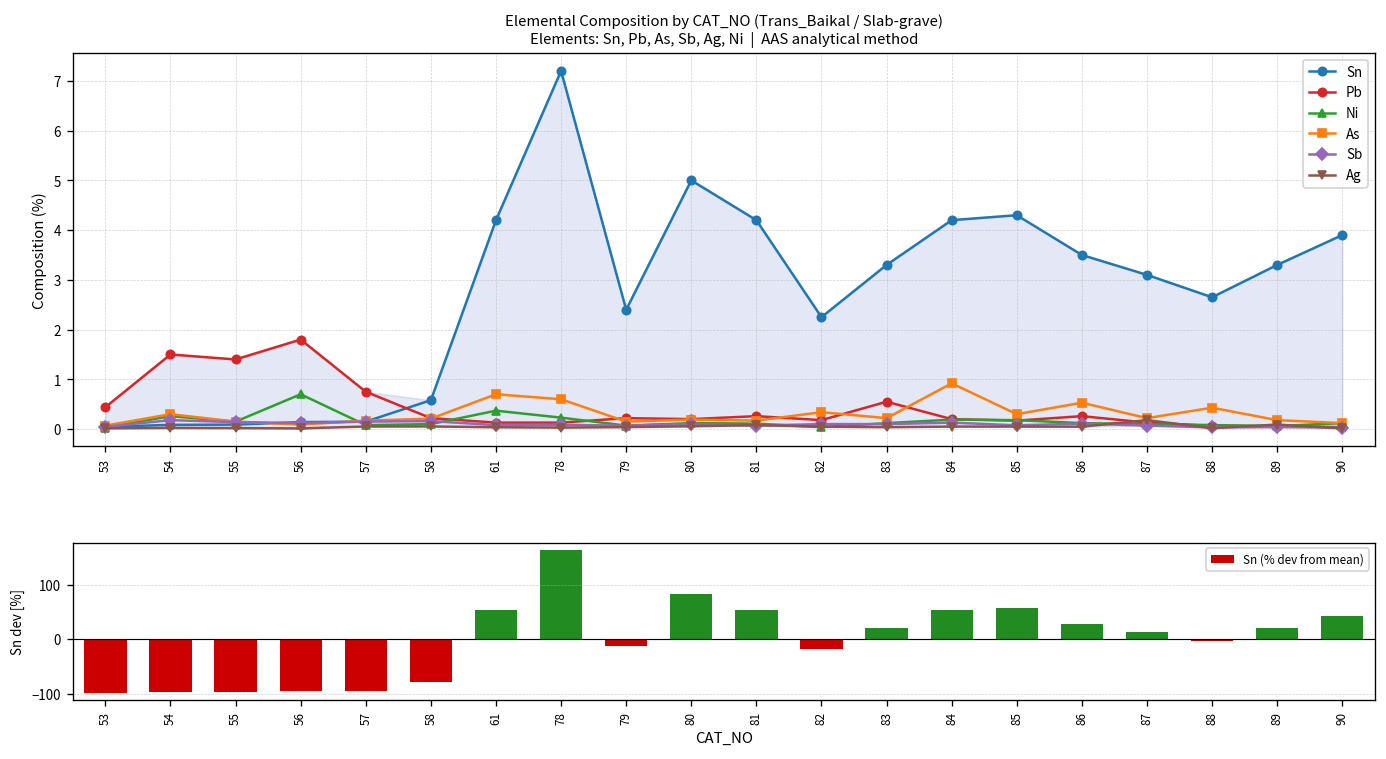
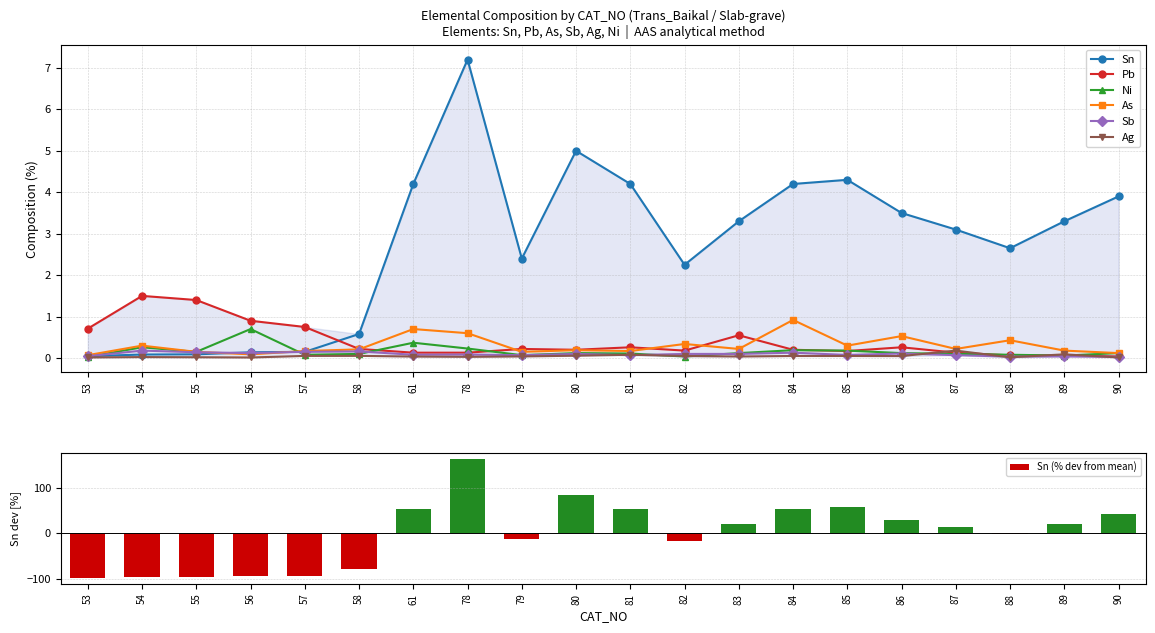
  {
    "Elemental Composition by CAT_NO (Trans_Baikal / Slab-grave) Elements: Sn, Pb, As, Sb, Ag, Ni | AAS analytical method": {
      "Sn": {
        "54": 0.1
      },
      "Pb": {
-       "53": 0.4,
-       "56": 1.8,
+       "53": 0.7,
+       "56": 0.9,
        "79": 0.2,
        "81": 0.3,
        "82": 0.2,
        "83": 0.6,
        "86": 0.3
      },
      "Ni": {
        "56": 0.7,
        "61": 0.4,
        "78": 0.2
      },
      "As": {
        "61": 0.7,
        "78": 0.6,
        "79": 0.2,
        "82": 0.3,
        "83": 0.2,
        "84": 0.9,
        "85": 0.3,
        "86": 0.5,
        "88": 0.4,
        "89": 0.2
      },
      "Ag": {
        "54": 0.0,
        "55": 0.0,
        "56": 0.0,
        "83": 0.0,
        "84": 0.1,
        "86": 0.0
      }
    }
  }
